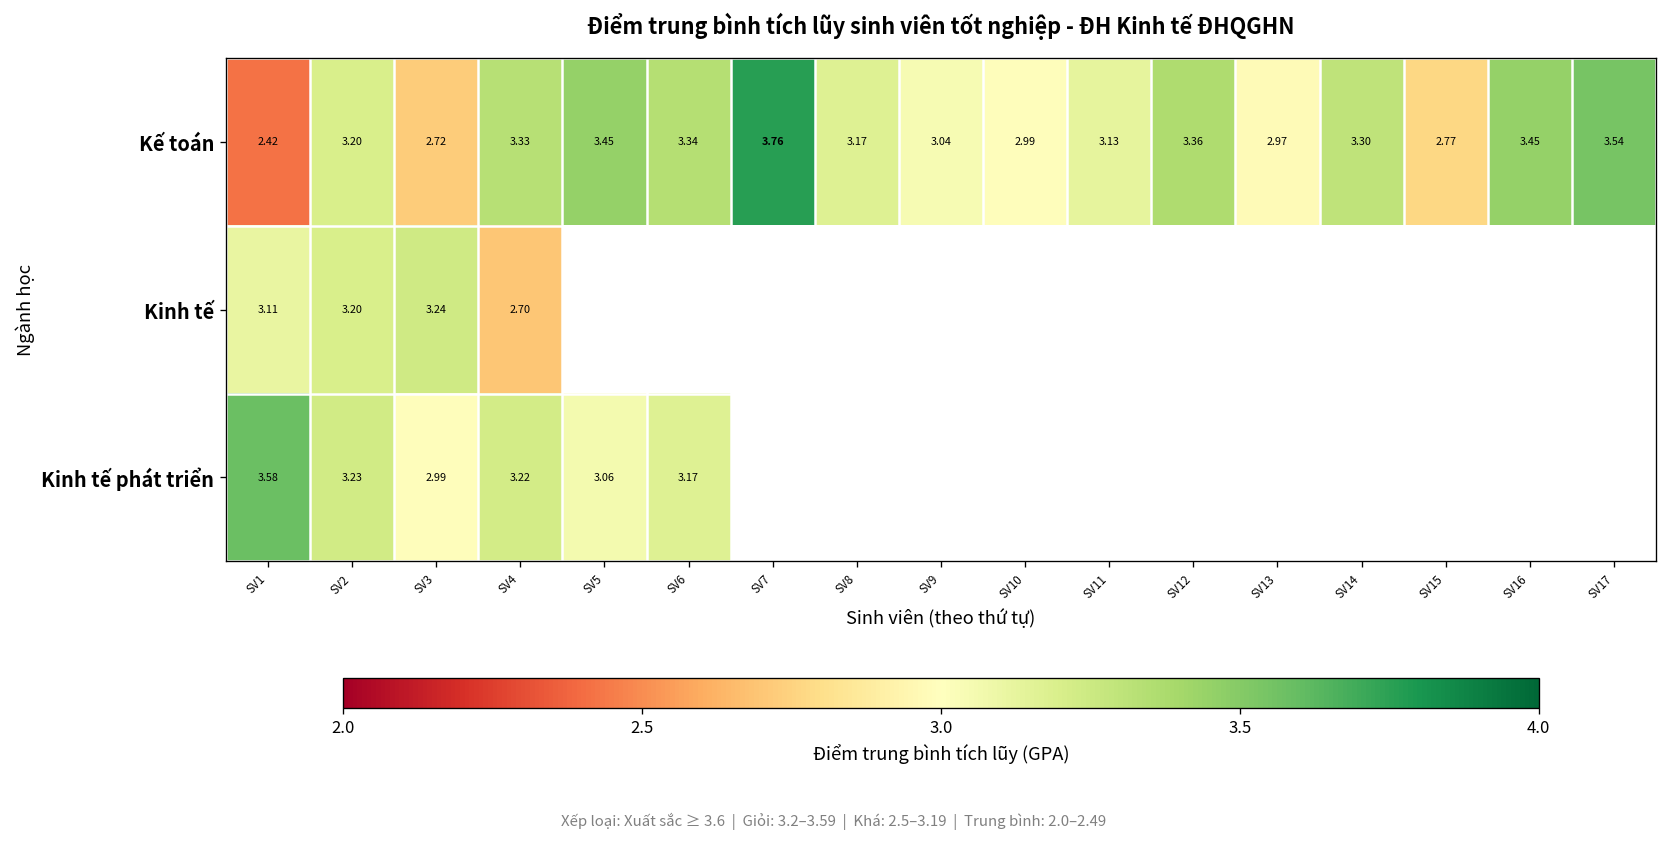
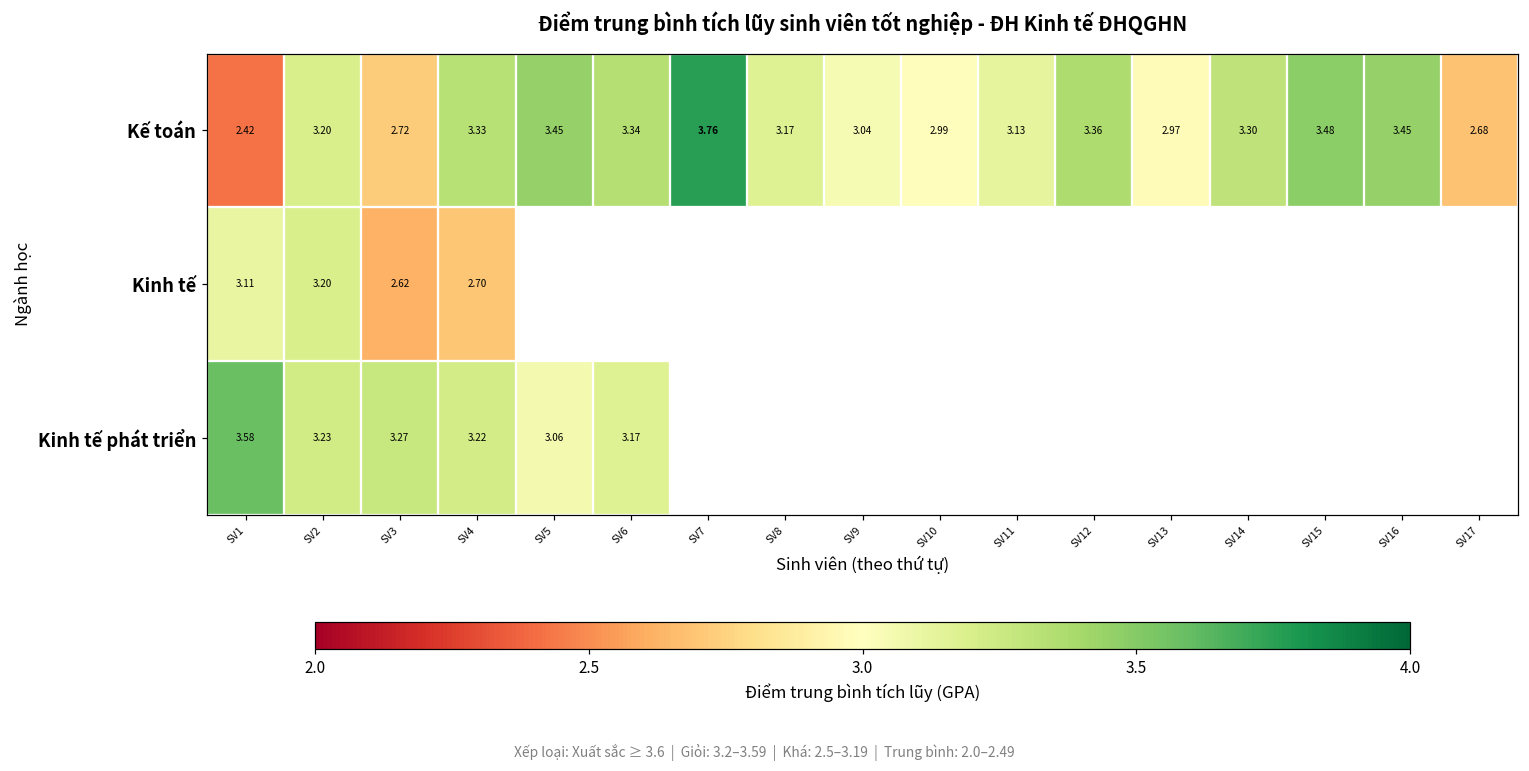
  {
    "Kế toán": {
      "SV1": 2.42,
      "SV2": 3.20,
      "SV3": 2.72,
      "SV4": 3.33,
      "SV5": 3.45,
      "SV6": 3.34,
      "SV7": 3.76,
      "SV8": 3.17,
      "SV9": 3.04,
      "SV10": 2.99,
      "SV11": 3.13,
      "SV12": 3.36,
      "SV13": 2.97,
      "SV14": 3.30,
-     "SV15": 2.77,
+     "SV15": 3.48,
      "SV16": 3.45,
-     "SV17": 3.54
+     "SV17": 2.68
    },
    "Kinh tế": {
      "SV1": 3.11,
      "SV2": 3.20,
-     "SV3": 3.24,
+     "SV3": 2.62,
      "SV4": 2.70
    },
    "Kinh tế phát triển": {
      "SV1": 3.58,
      "SV2": 3.23,
-     "SV3": 2.99,
+     "SV3": 3.27,
      "SV4": 3.22,
      "SV5": 3.06,
      "SV6": 3.17
    }
  }
